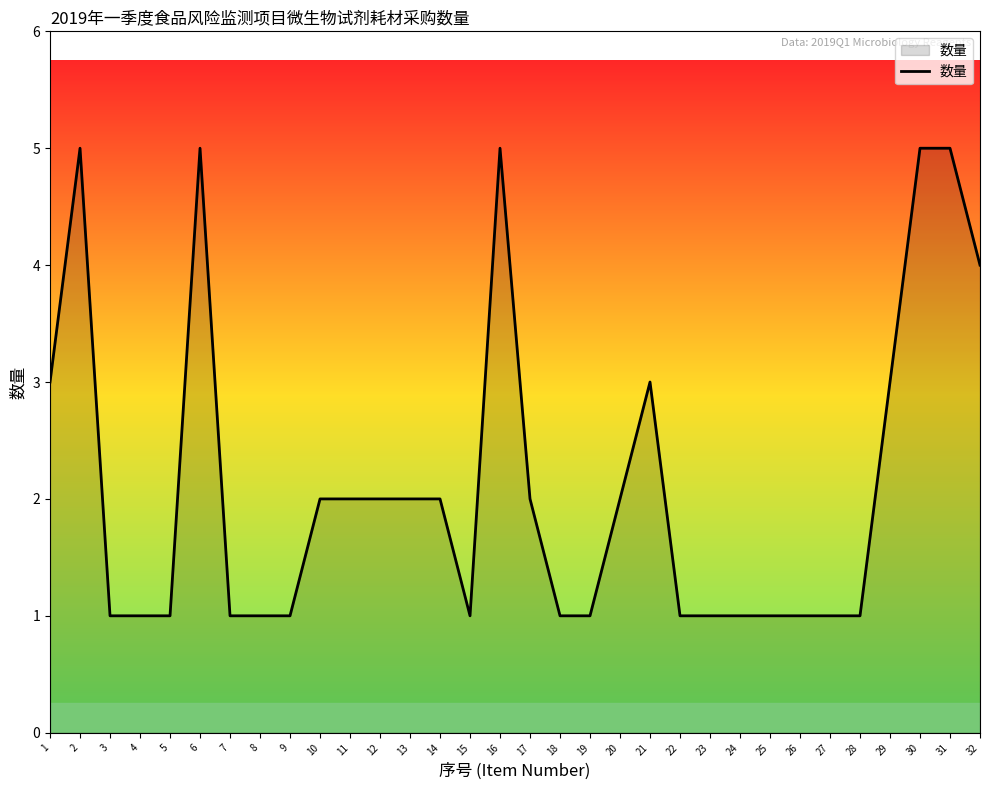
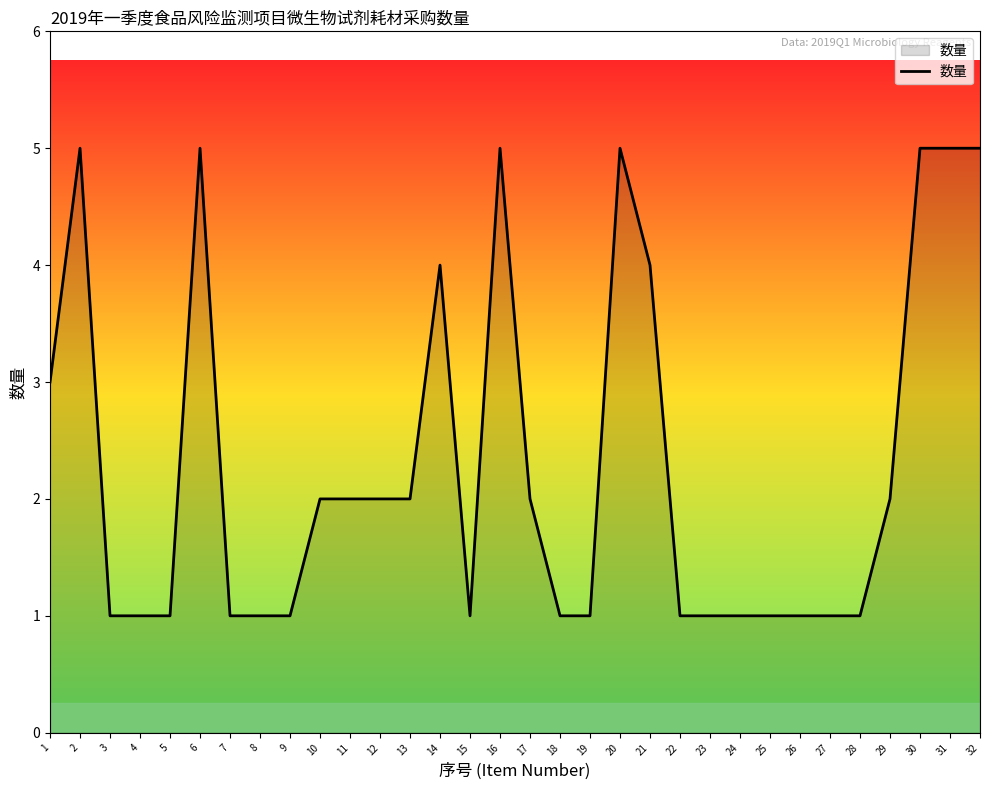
  {
    "1": 3,
    "2": 5,
    "3": 1,
    "4": 1,
    "5": 1,
    "6": 5,
    "7": 1,
    "8": 1,
    "9": 1,
    "10": 2,
    "11": 2,
    "12": 2,
    "13": 2,
-   "14": 2,
+   "14": 4,
    "15": 1,
    "16": 5,
    "17": 2,
    "18": 1,
    "19": 1,
-   "20": 2,
-   "21": 3,
+   "20": 5,
+   "21": 4,
    "22": 1,
    "23": 1,
    "24": 1,
    "25": 1,
    "26": 1,
    "27": 1,
    "28": 1,
-   "29": 3,
+   "29": 2,
    "30": 5,
    "31": 5,
-   "32": 4
+   "32": 5
  }
